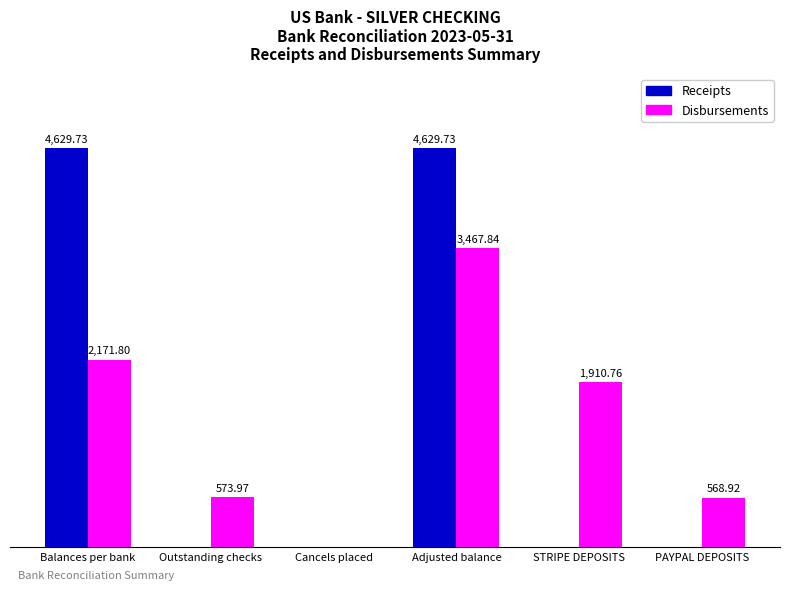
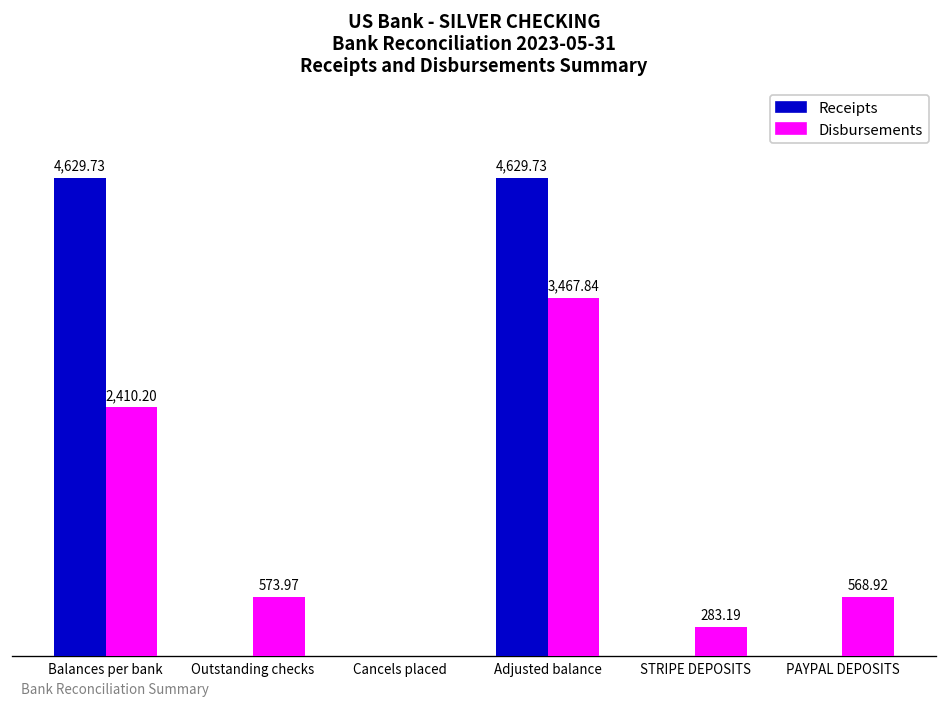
  {
    "Receipts": {
      "Balances per bank": "4,629.73",
      "Adjusted balance": "4,629.73"
    },
    "Disbursements": {
-     "Balances per bank": "2,171.80",
+     "Balances per bank": "2,410.20",
      "Outstanding checks": "573.97",
      "Adjusted balance": "3,467.84",
-     "STRIPE DEPOSITS": "1,910.76",
+     "STRIPE DEPOSITS": "283.19",
      "PAYPAL DEPOSITS": "568.92"
    }
  }
